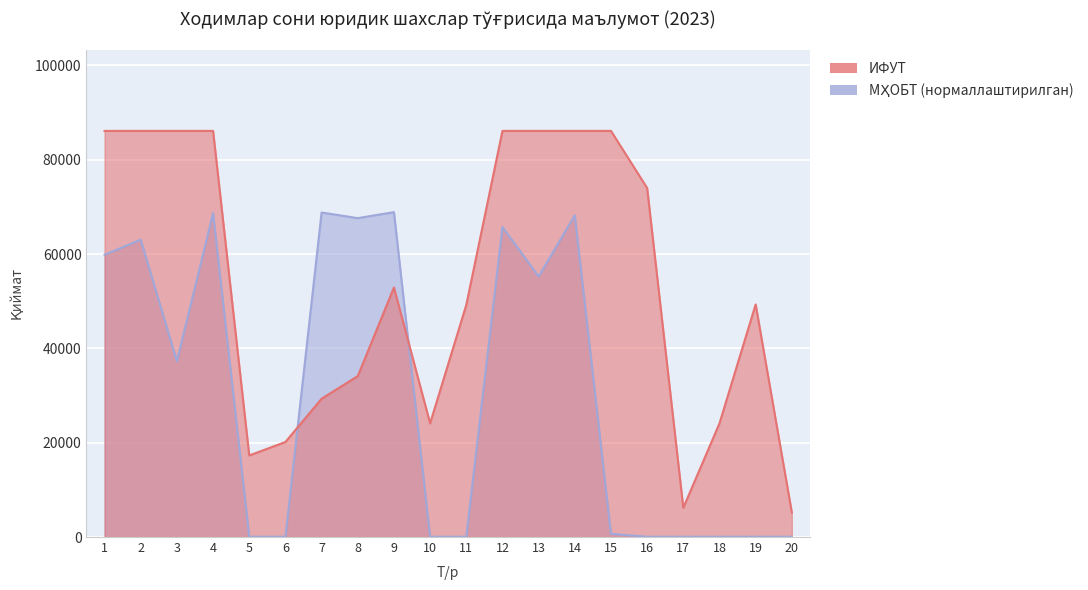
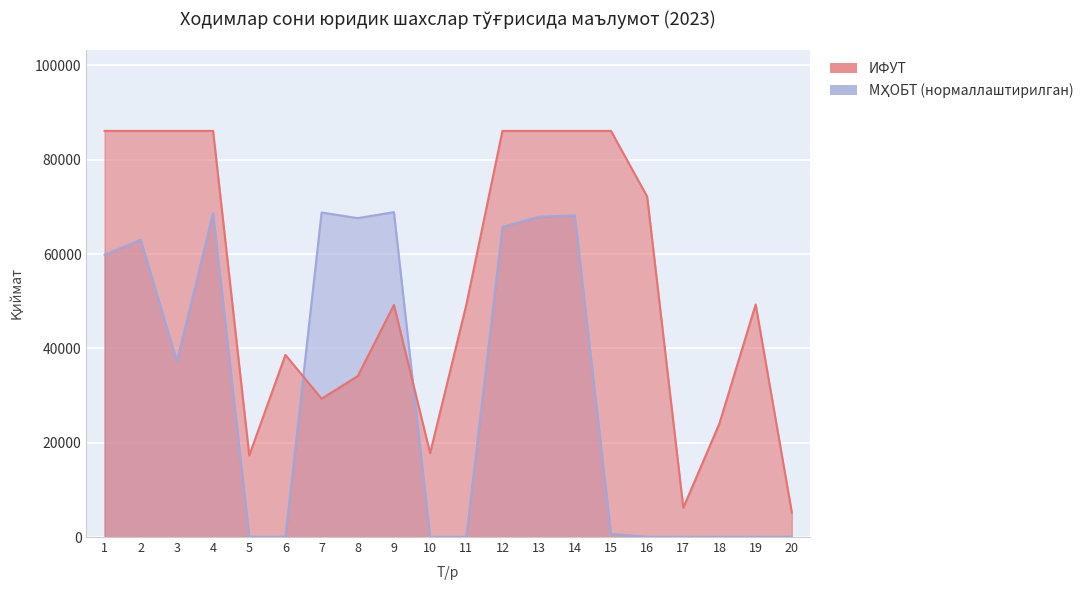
  {
    "МҲОБТ (нормаллаштирилган)": {
      "1": 60000,
      "2": 63000,
      "3": 37000,
      "4": 69000,
      "5": 0,
      "6": 0,
      "7": 69000,
      "8": 68000,
      "9": 69000,
      "10": 0,
      "11": 0,
      "12": 66000,
-     "13": 55000,
+     "13": 68000,
      "14": 68000,
      "15": 1000,
      "16": 0,
      "17": 0,
      "18": 0,
      "19": 0,
      "20": 0
    },
    "ИФУТ": {
      "1": 86000,
      "2": 86000,
      "3": 86000,
      "4": 86000,
      "5": 17000,
-     "6": 20000,
+     "6": 39000,
      "7": 29000,
      "8": 34000,
-     "9": 53000,
-     "10": 24000,
+     "9": 49000,
+     "10": 18000,
      "11": 49000,
      "12": 86000,
      "13": 86000,
      "14": 86000,
      "15": 86000,
-     "16": 74000,
+     "16": 72000,
      "17": 6000,
      "18": 24000,
      "19": 49000,
      "20": 5000
    }
  }
